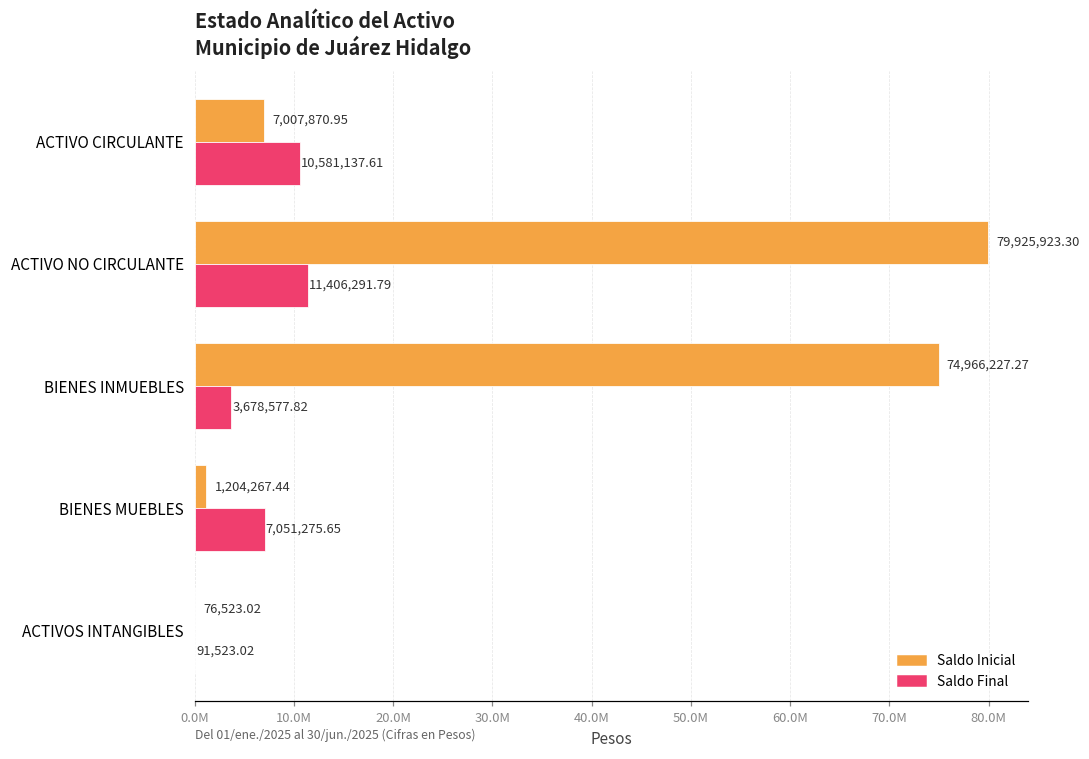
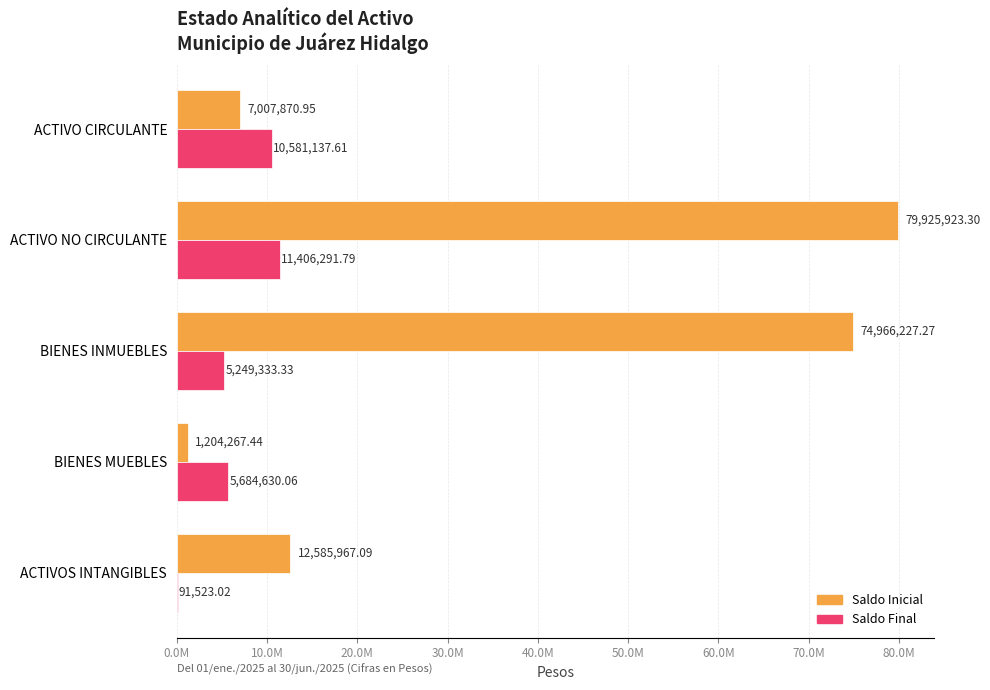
  {
    "Saldo Inicial": {
      "ACTIVO CIRCULANTE": "7,007,870.95",
      "ACTIVO NO CIRCULANTE": "79,925,923.30",
      "BIENES INMUEBLES": "74,966,227.27",
      "BIENES MUEBLES": "1,204,267.44",
-     "ACTIVOS INTANGIBLES": "76,523.02"
+     "ACTIVOS INTANGIBLES": "12,585,967.09"
    },
    "Saldo Final": {
      "ACTIVO CIRCULANTE": "10,581,137.61",
      "ACTIVO NO CIRCULANTE": "11,406,291.79",
-     "BIENES INMUEBLES": "3,678,577.82",
-     "BIENES MUEBLES": "7,051,275.65",
+     "BIENES INMUEBLES": "5,249,333.33",
+     "BIENES MUEBLES": "5,684,630.06",
      "ACTIVOS INTANGIBLES": "91,523.02"
    }
  }
